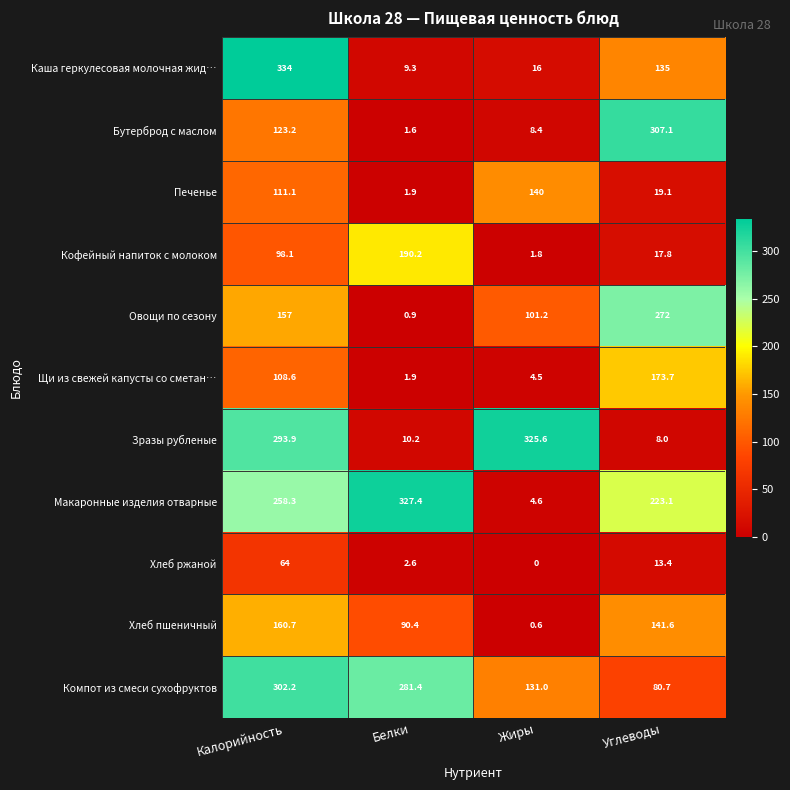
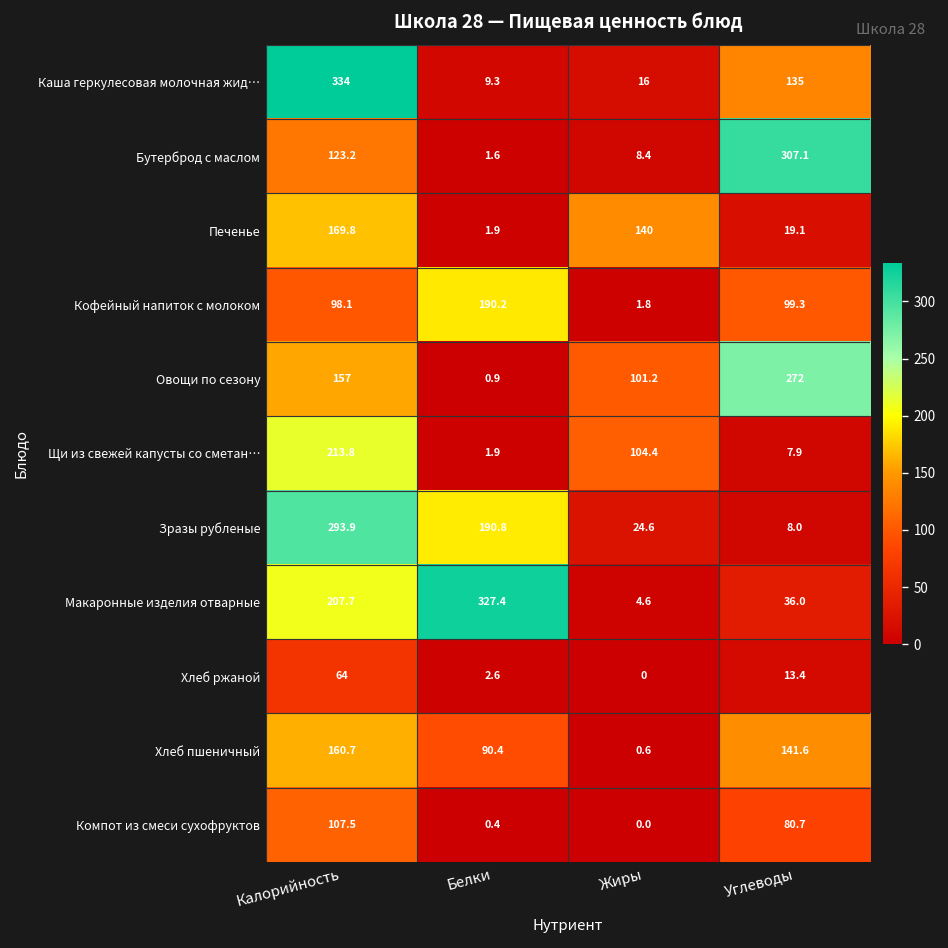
  {
    "Каша геркулесовая молочная жид…": {
      "Калорийность": 334,
      "Белки": 9.3,
      "Жиры": 16,
      "Углеводы": 135
    },
    "Бутерброд с маслом": {
      "Калорийность": 123.2,
      "Белки": 1.6,
      "Жиры": 8.4,
      "Углеводы": 307.1
    },
    "Печенье": {
-     "Калорийность": 111.1,
+     "Калорийность": 169.8,
      "Белки": 1.9,
      "Жиры": 140,
      "Углеводы": 19.1
    },
    "Кофейный напиток с молоком": {
      "Калорийность": 98.1,
      "Белки": 190.2,
      "Жиры": 1.8,
-     "Углеводы": 17.8
+     "Углеводы": 99.3
    },
    "Овощи по сезону": {
      "Калорийность": 157,
      "Белки": 0.9,
      "Жиры": 101.2,
      "Углеводы": 272
    },
    "Щи из свежей капусты со сметан…": {
-     "Калорийность": 108.6,
+     "Калорийность": 213.8,
      "Белки": 1.9,
-     "Жиры": 4.5,
-     "Углеводы": 173.7
+     "Жиры": 104.4,
+     "Углеводы": 7.9
    },
    "Зразы рубленые": {
      "Калорийность": 293.9,
-     "Белки": 10.2,
-     "Жиры": 325.6,
+     "Белки": 190.8,
+     "Жиры": 24.6,
      "Углеводы": 8.0
    },
    "Макаронные изделия отварные": {
-     "Калорийность": 258.3,
+     "Калорийность": 207.7,
      "Белки": 327.4,
      "Жиры": 4.6,
-     "Углеводы": 223.1
+     "Углеводы": 36.0
    },
    "Хлеб ржаной": {
      "Калорийность": 64,
      "Белки": 2.6,
      "Жиры": 0,
      "Углеводы": 13.4
    },
    "Хлеб пшеничный": {
      "Калорийность": 160.7,
      "Белки": 90.4,
      "Жиры": 0.6,
      "Углеводы": 141.6
    },
    "Компот из смеси сухофруктов": {
-     "Калорийность": 302.2,
-     "Белки": 281.4,
-     "Жиры": 131.0,
+     "Калорийность": 107.5,
+     "Белки": 0.4,
+     "Жиры": 0.0,
      "Углеводы": 80.7
    }
  }
